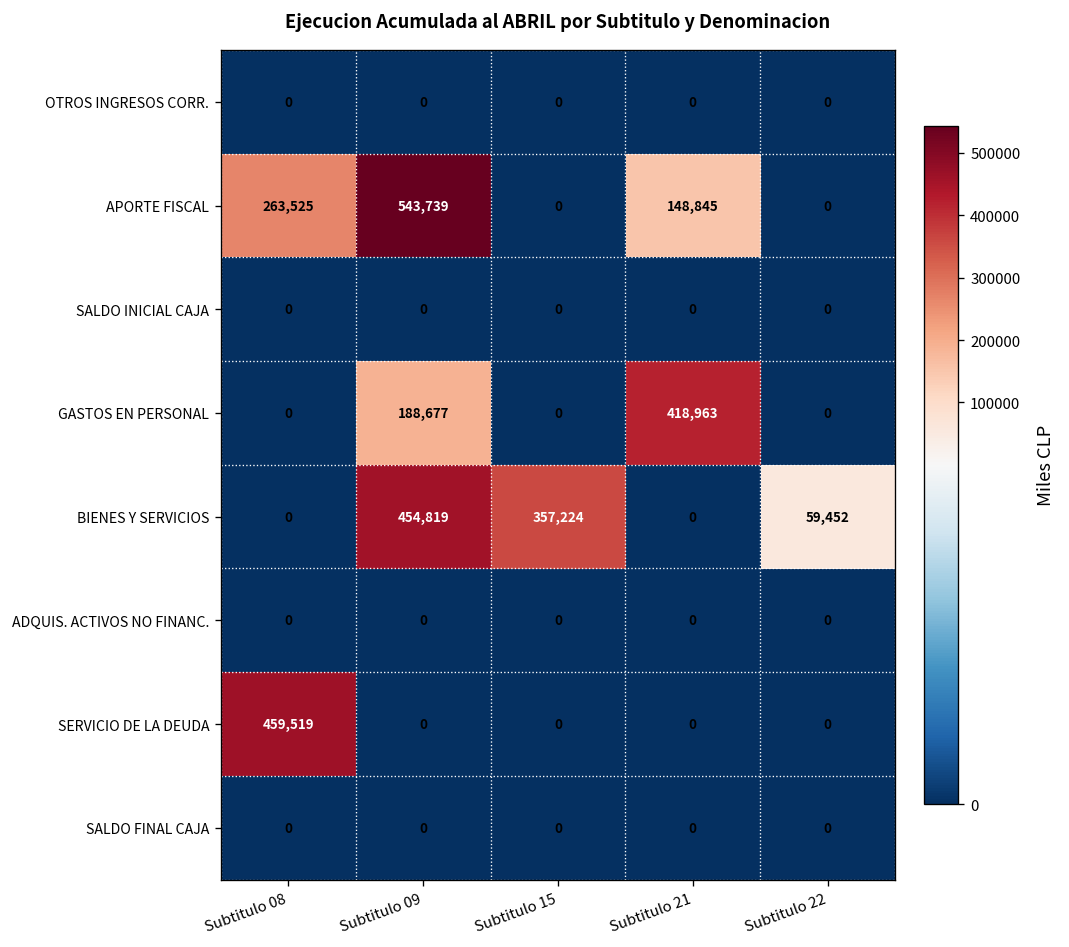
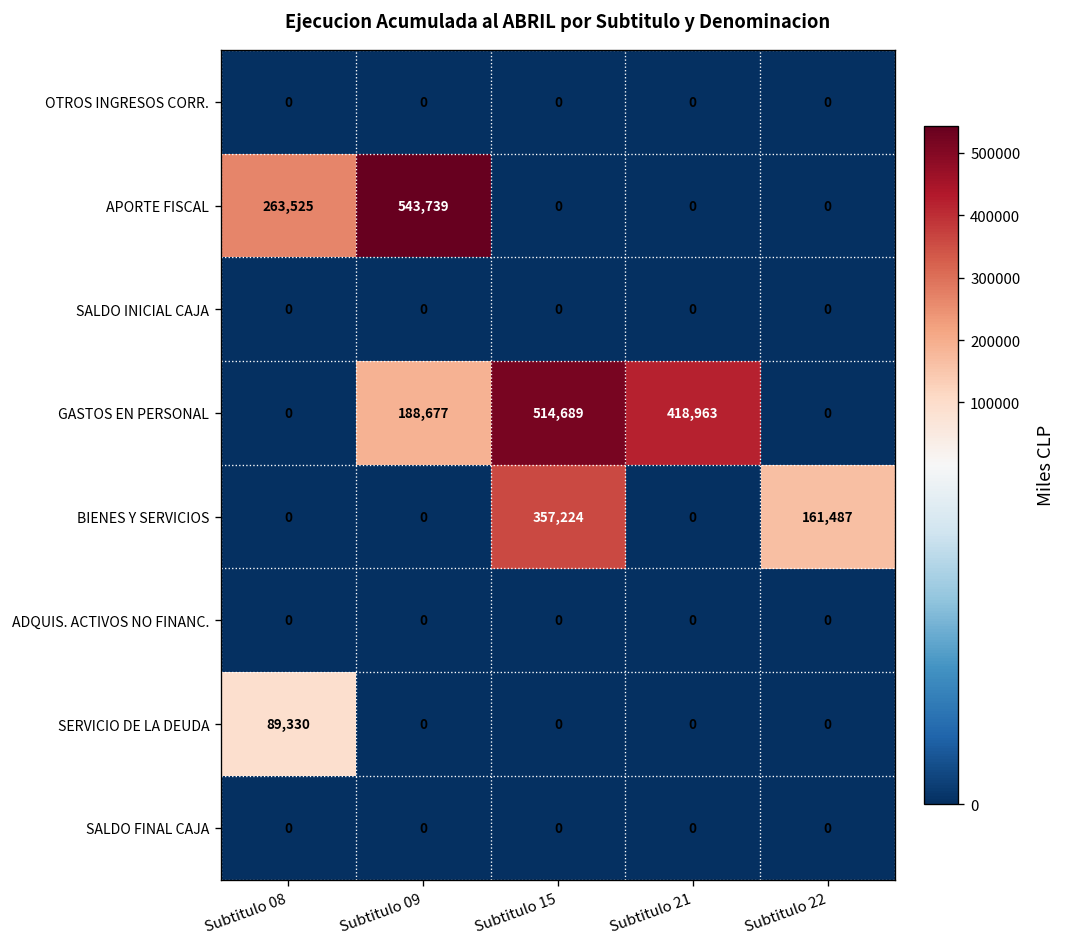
  {
    "OTROS INGRESOS CORR.": {
      "Subtitulo 08": "0",
      "Subtitulo 09": "0",
      "Subtitulo 15": "0",
      "Subtitulo 21": "0",
      "Subtitulo 22": "0"
    },
    "APORTE FISCAL": {
      "Subtitulo 08": "263,525",
      "Subtitulo 09": "543,739",
      "Subtitulo 15": "0",
-     "Subtitulo 21": "148,845",
+     "Subtitulo 21": "0",
      "Subtitulo 22": "0"
    },
    "SALDO INICIAL CAJA": {
      "Subtitulo 08": "0",
      "Subtitulo 09": "0",
      "Subtitulo 15": "0",
      "Subtitulo 21": "0",
      "Subtitulo 22": "0"
    },
    "GASTOS EN PERSONAL": {
      "Subtitulo 08": "0",
      "Subtitulo 09": "188,677",
-     "Subtitulo 15": "0",
+     "Subtitulo 15": "514,689",
      "Subtitulo 21": "418,963",
      "Subtitulo 22": "0"
    },
    "BIENES Y SERVICIOS": {
      "Subtitulo 08": "0",
-     "Subtitulo 09": "454,819",
+     "Subtitulo 09": "0",
      "Subtitulo 15": "357,224",
      "Subtitulo 21": "0",
-     "Subtitulo 22": "59,452"
+     "Subtitulo 22": "161,487"
    },
    "ADQUIS. ACTIVOS NO FINANC.": {
      "Subtitulo 08": "0",
      "Subtitulo 09": "0",
      "Subtitulo 15": "0",
      "Subtitulo 21": "0",
      "Subtitulo 22": "0"
    },
    "SERVICIO DE LA DEUDA": {
-     "Subtitulo 08": "459,519",
+     "Subtitulo 08": "89,330",
      "Subtitulo 09": "0",
      "Subtitulo 15": "0",
      "Subtitulo 21": "0",
      "Subtitulo 22": "0"
    },
    "SALDO FINAL CAJA": {
      "Subtitulo 08": "0",
      "Subtitulo 09": "0",
      "Subtitulo 15": "0",
      "Subtitulo 21": "0",
      "Subtitulo 22": "0"
    }
  }
